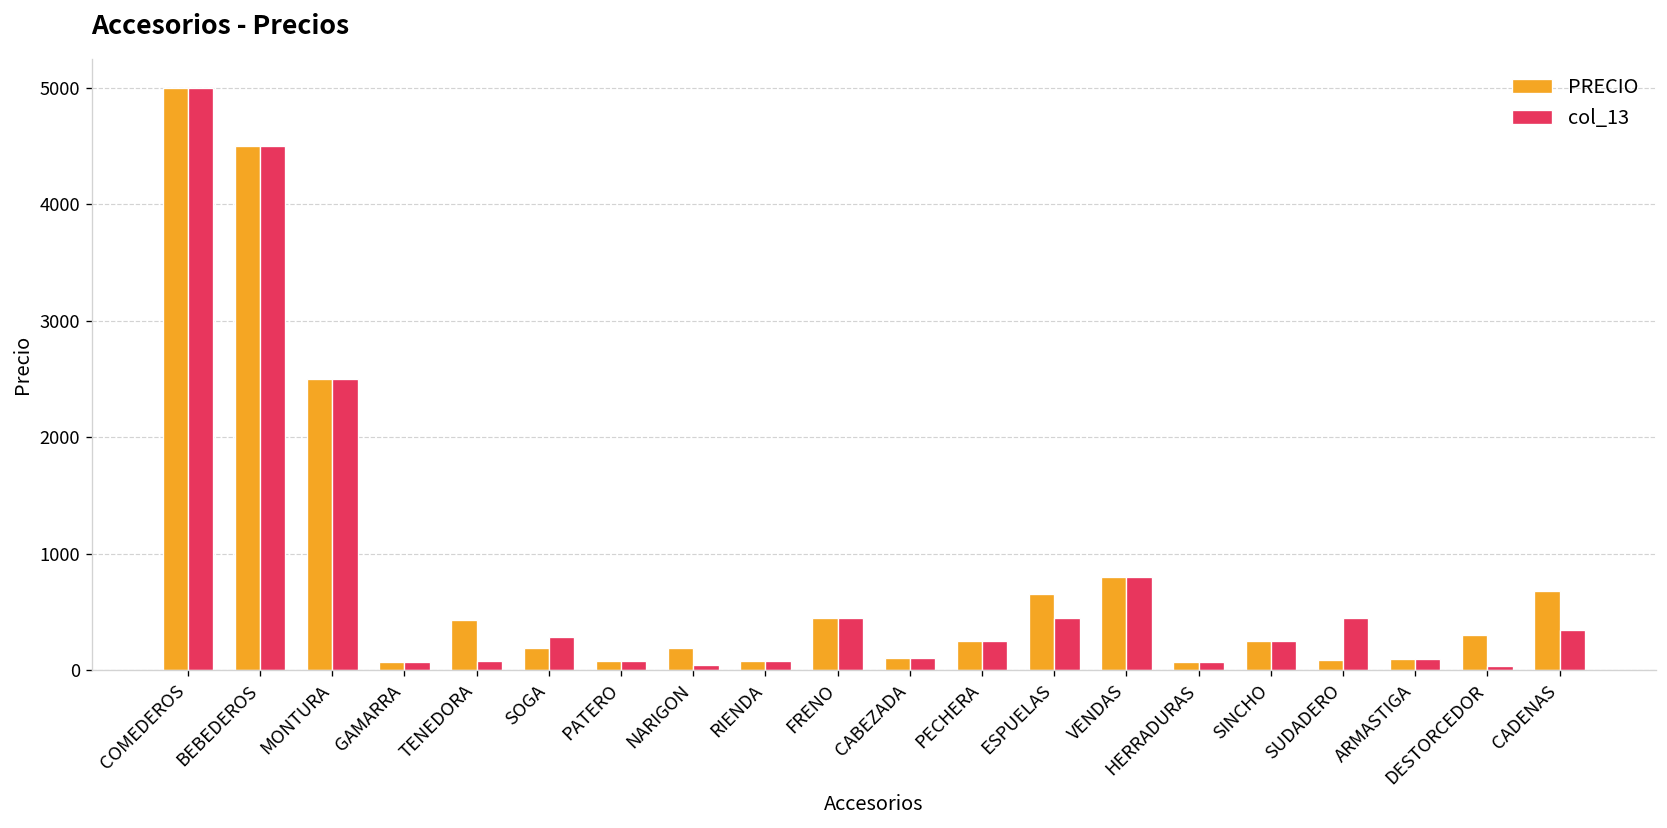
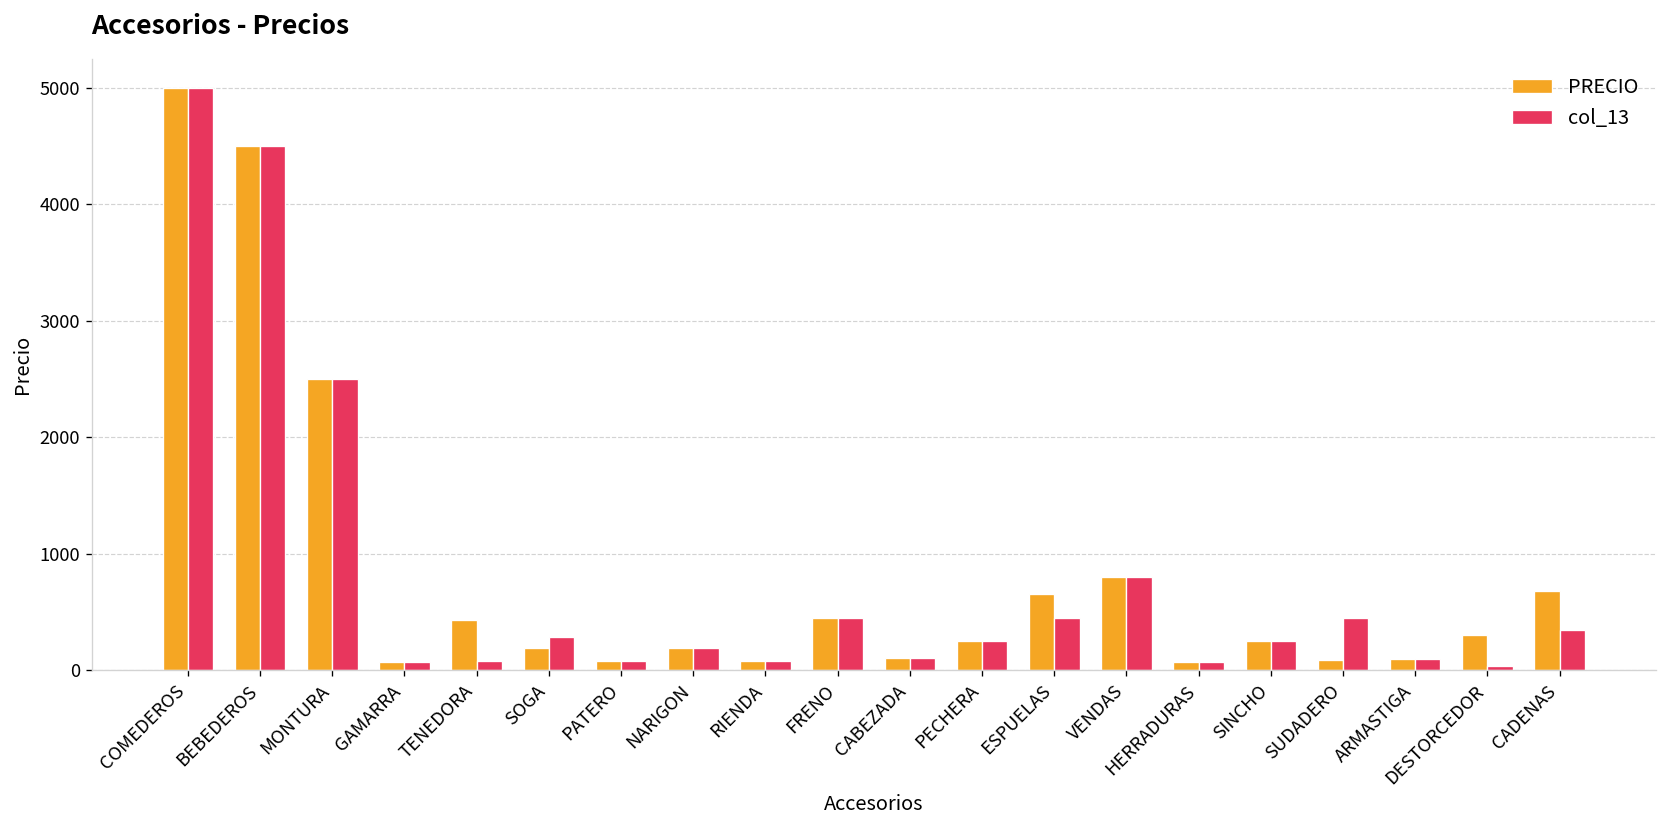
  {
    "PRECIO": {
      "COMEDEROS": 5000,
      "BEBEDEROS": 4500,
      "MONTURA": 2500,
      "GAMARRA": 100,
      "TENEDORA": 400,
      "SOGA": 200,
      "PATERO": 100,
      "NARIGON": 200,
      "RIENDA": 100,
      "FRENO": 500,
      "CABEZADA": 100,
      "PECHERA": 300,
      "ESPUELAS": 700,
      "VENDAS": 800,
      "HERRADURAS": 100,
      "SINCHO": 300,
      "SUDADERO": 100,
      "ARMASTIGA": 100,
      "DESTORCEDOR": 300,
      "CADENAS": 700
    },
    "col_13": {
      "COMEDEROS": 5000,
      "BEBEDEROS": 4500,
      "MONTURA": 2500,
      "GAMARRA": 100,
      "TENEDORA": 100,
      "SOGA": 300,
      "PATERO": 100,
-     "NARIGON": 100,
+     "NARIGON": 200,
      "RIENDA": 100,
      "FRENO": 500,
      "CABEZADA": 100,
      "PECHERA": 300,
      "ESPUELAS": 500,
      "VENDAS": 800,
      "HERRADURAS": 100,
      "SINCHO": 300,
      "SUDADERO": 400,
      "ARMASTIGA": 100,
      "DESTORCEDOR": 0,
      "CADENAS": 400
    }
  }
